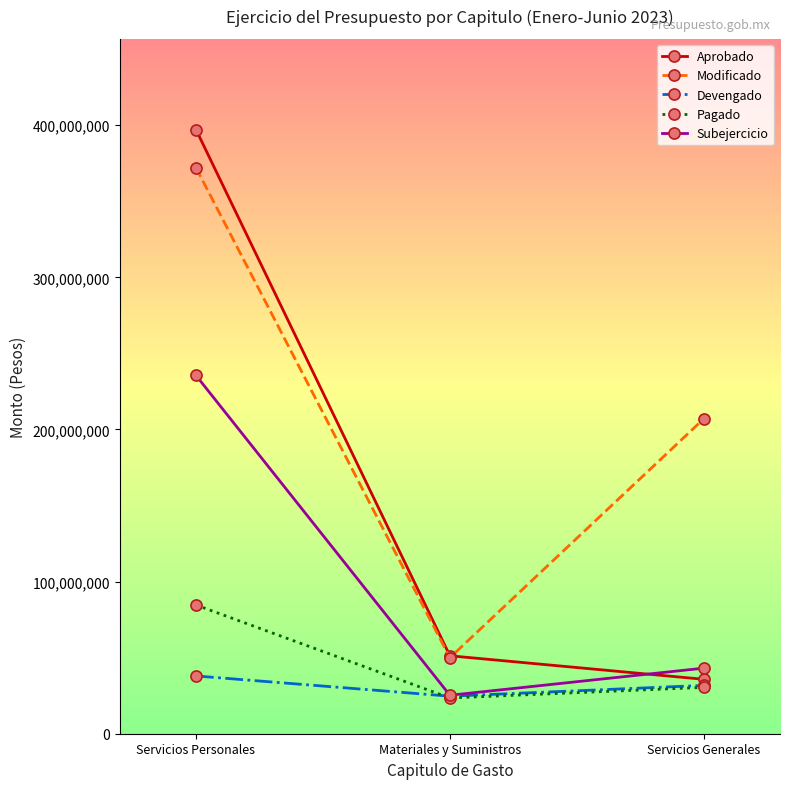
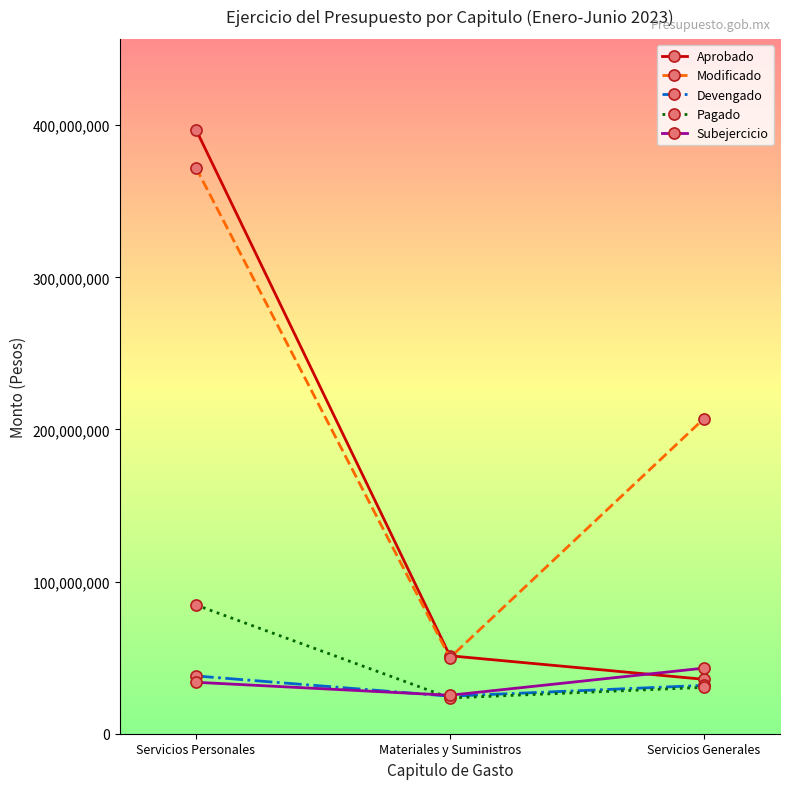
  {
    "Aprobado": {
      "Servicios Personales": "397,000,000",
      "Servicios Generales": "36,000,000"
    },
    "Modificado": {
      "Servicios Personales": "372,000,000",
      "Servicios Generales": "207,000,000"
    },
    "Devengado": {
      "Servicios Personales": "38,000,000"
    },
    "Pagado": {
      "Servicios Personales": "85,000,000"
    },
    "Subejercicio": {
-     "Servicios Personales": "236,000,000",
+     "Servicios Personales": "34,000,000",
      "Servicios Generales": "43,000,000"
    }
  }
